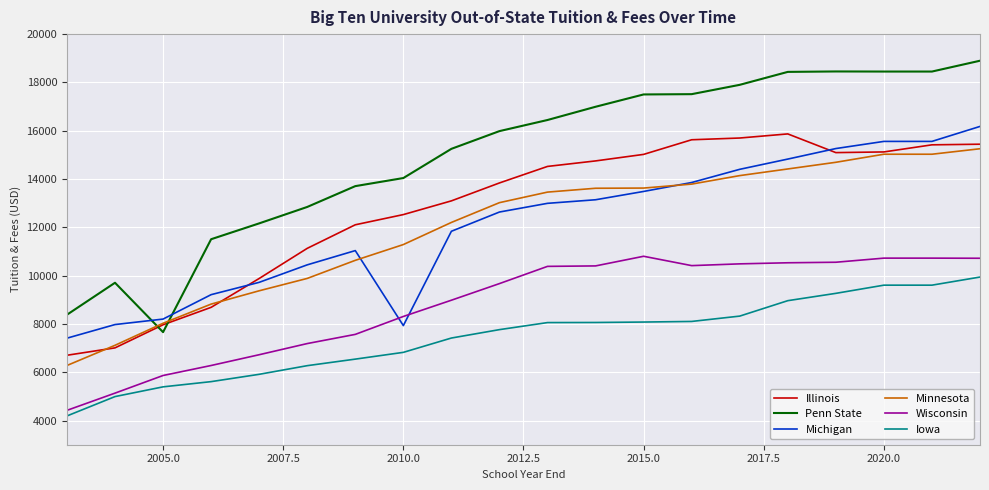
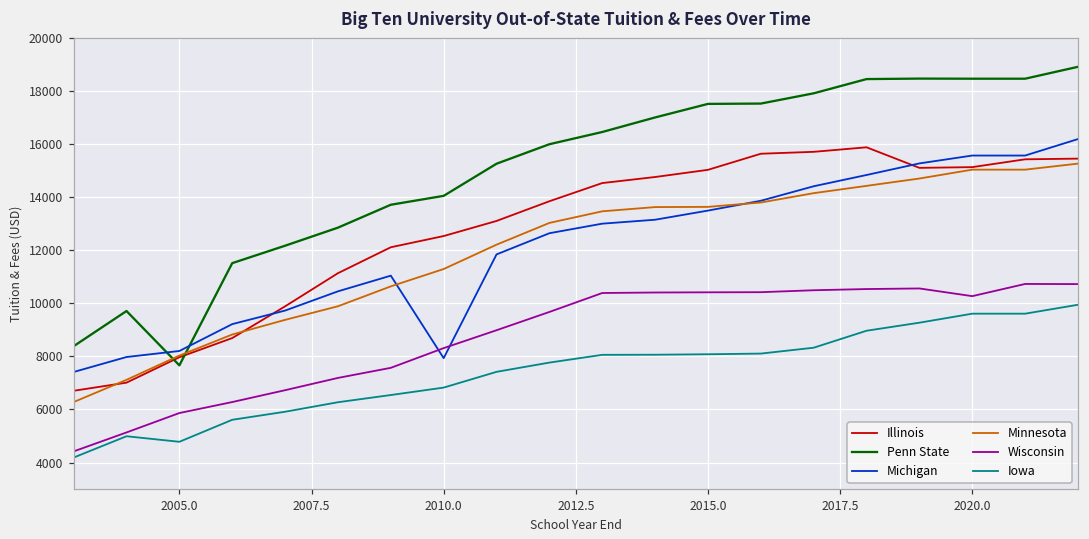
  {
    "Illinois": {
      "2010.0": 12500,
      "2015.0": 15000
    },
    "Penn State": {
      "2005.0": 7700,
      "2010.0": 14000,
      "2015.0": 17500,
      "2020.0": 18500
    },
    "Michigan": {
      "2005.0": 8200,
      "2010.0": 7900,
      "2015.0": 13500,
      "2020.0": 15600
    },
    "Minnesota": {
      "2010.0": 11300,
      "2015.0": 13600
    },
    "Wisconsin": {
      "2005.0": 5900,
      "2010.0": 8300,
-     "2015.0": 10800,
-     "2020.0": 10700
+     "2015.0": 10400,
+     "2020.0": 10300
    },
    "Iowa": {
-     "2005.0": 5400,
+     "2005.0": 4800,
      "2010.0": 6800,
      "2015.0": 8100,
      "2020.0": 9600
    }
  }
